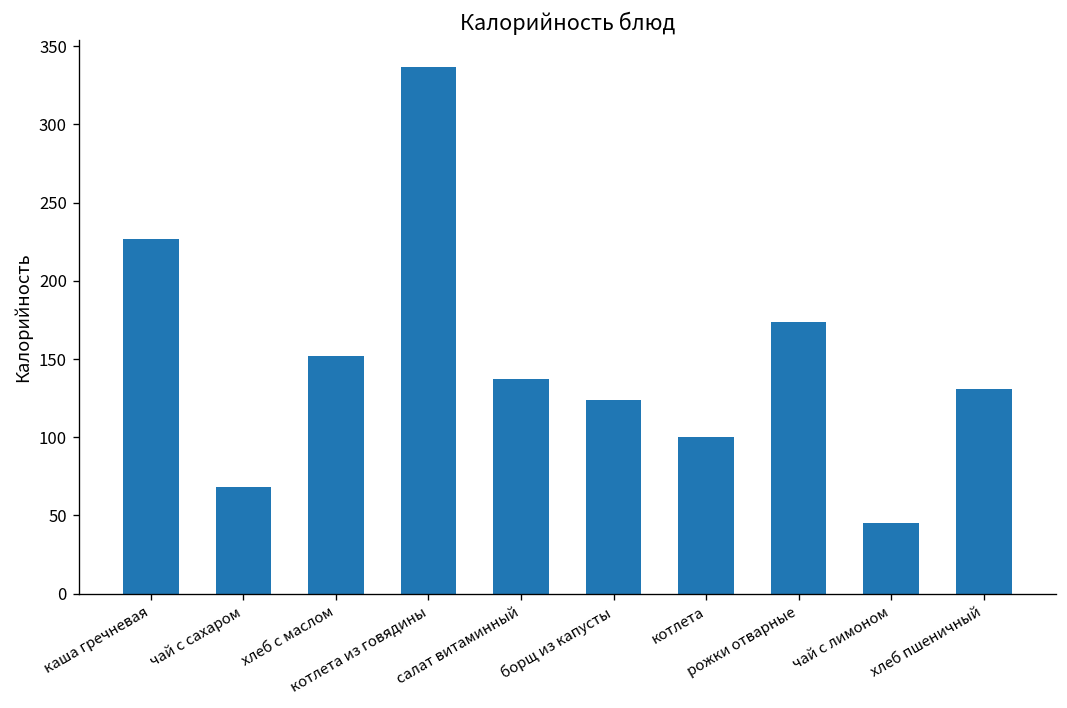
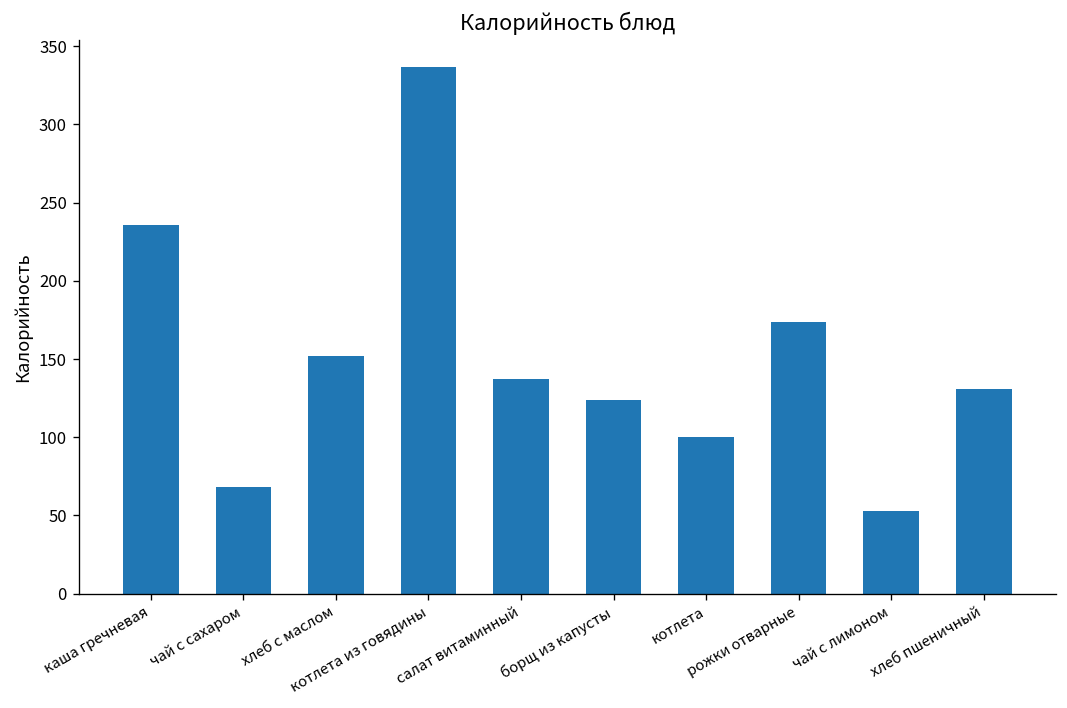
  {
-   "каша гречневая": 227,
+   "каша гречневая": 236,
    "чай с сахаром": 68,
    "хлеб с маслом": 152,
    "котлета из говядины": 337,
    "салат витаминный": 137,
    "борщ из капусты": 124,
    "котлета": 100,
    "рожки отварные": 174,
-   "чай с лимоном": 45,
+   "чай с лимоном": 53,
    "хлеб пшеничный": 131
  }
